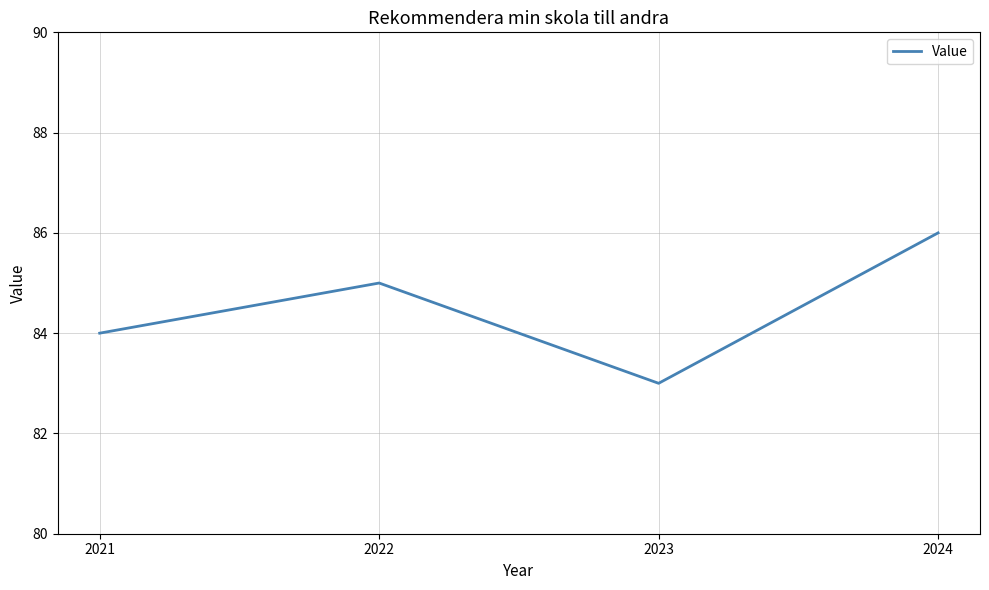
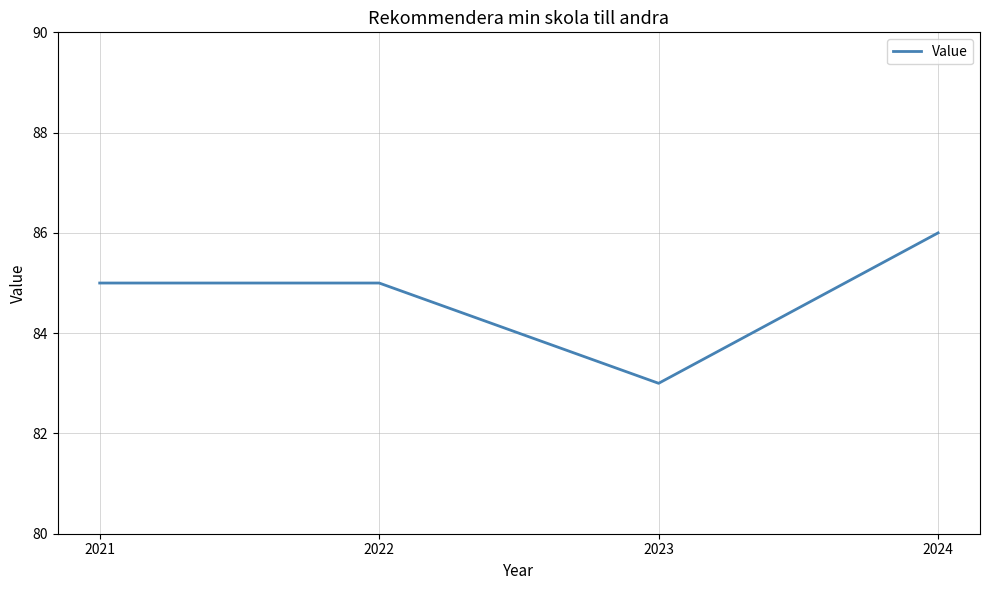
  {
-   "2021": 84,
+   "2021": 85,
    "2022": 85,
    "2023": 83,
    "2024": 86
  }
